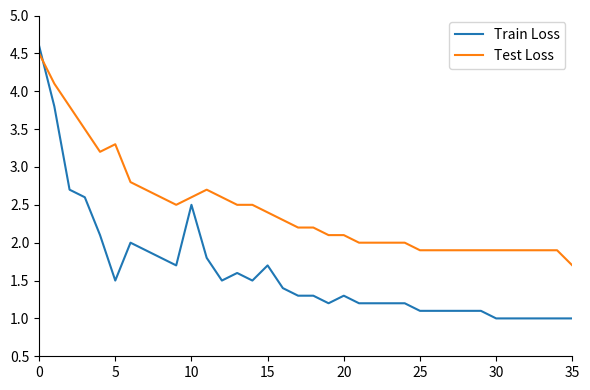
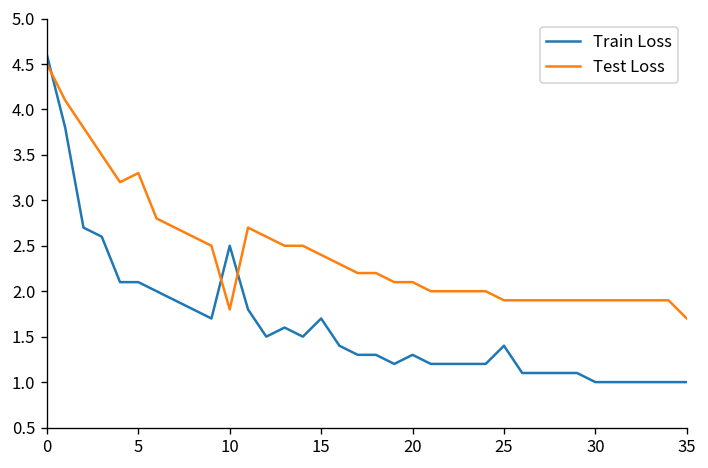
  {
    "Train Loss": {
      "0": 4.6,
-     "5": 1.5,
+     "5": 2.1,
      "10": 2.5,
      "15": 1.7,
      "20": 1.3,
-     "25": 1.1,
+     "25": 1.4,
      "30": 1.0,
      "35": 1.0
    },
    "Test Loss": {
      "0": 4.5,
      "5": 3.3,
-     "10": 2.6,
+     "10": 1.8,
      "15": 2.4,
      "20": 2.1,
      "25": 1.9,
      "30": 1.9,
      "35": 1.7
    }
  }
